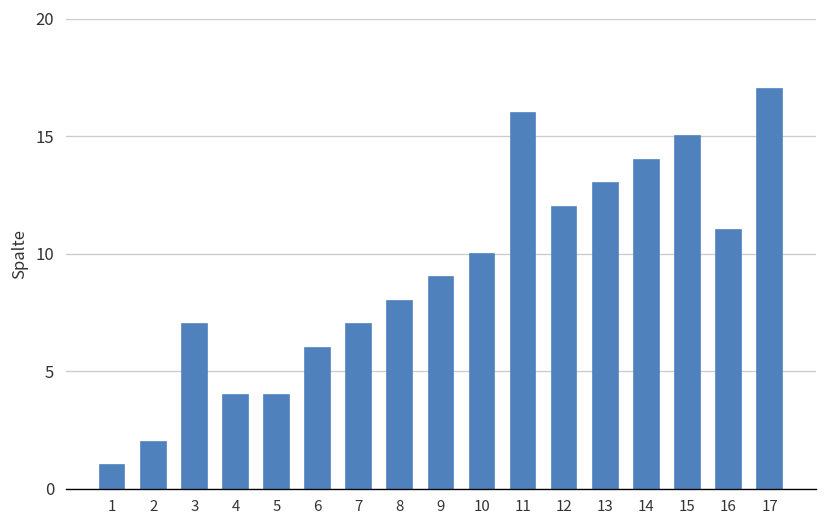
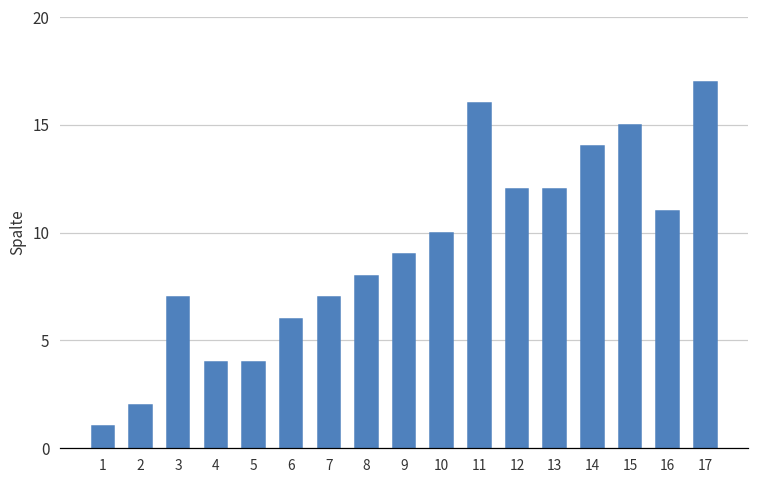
  {
    "1": 1,
    "2": 2,
    "3": 7,
    "4": 4,
    "5": 4,
    "6": 6,
    "7": 7,
    "8": 8,
    "9": 9,
    "10": 10,
    "11": 16,
    "12": 12,
-   "13": 13,
+   "13": 12,
    "14": 14,
    "15": 15,
    "16": 11,
    "17": 17
  }
